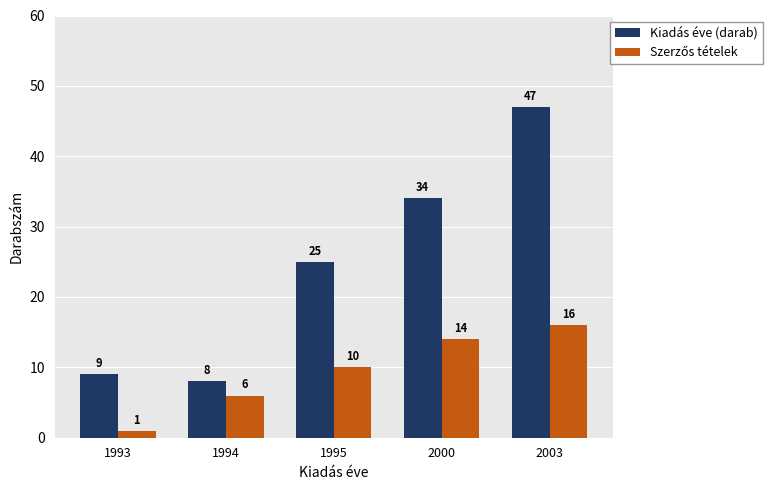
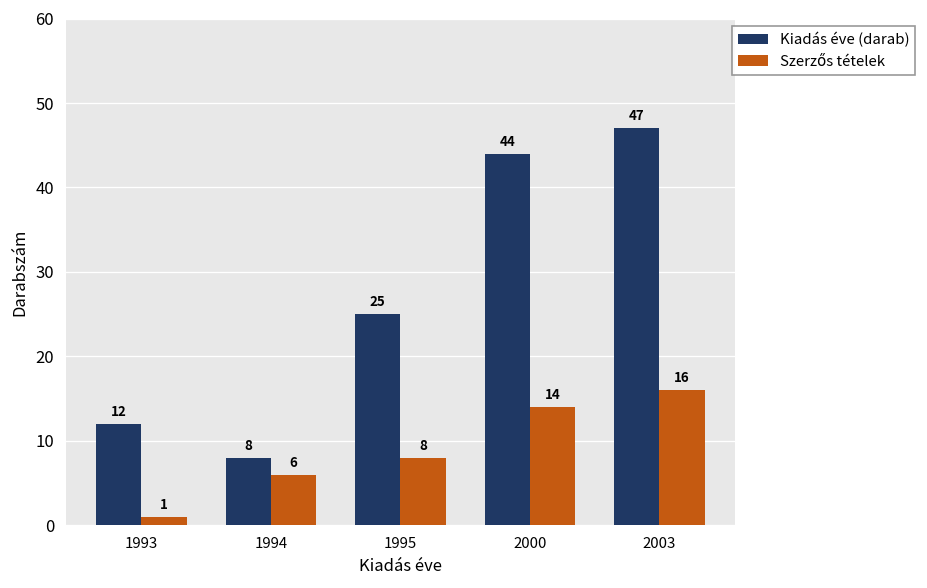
  {
    "Kiadás éve (darab)": {
-     "1993": 9,
+     "1993": 12,
      "1994": 8,
      "1995": 25,
-     "2000": 34,
+     "2000": 44,
      "2003": 47
    },
    "Szerzős tételek": {
      "1993": 1,
      "1994": 6,
-     "1995": 10,
+     "1995": 8,
      "2000": 14,
      "2003": 16
    }
  }
